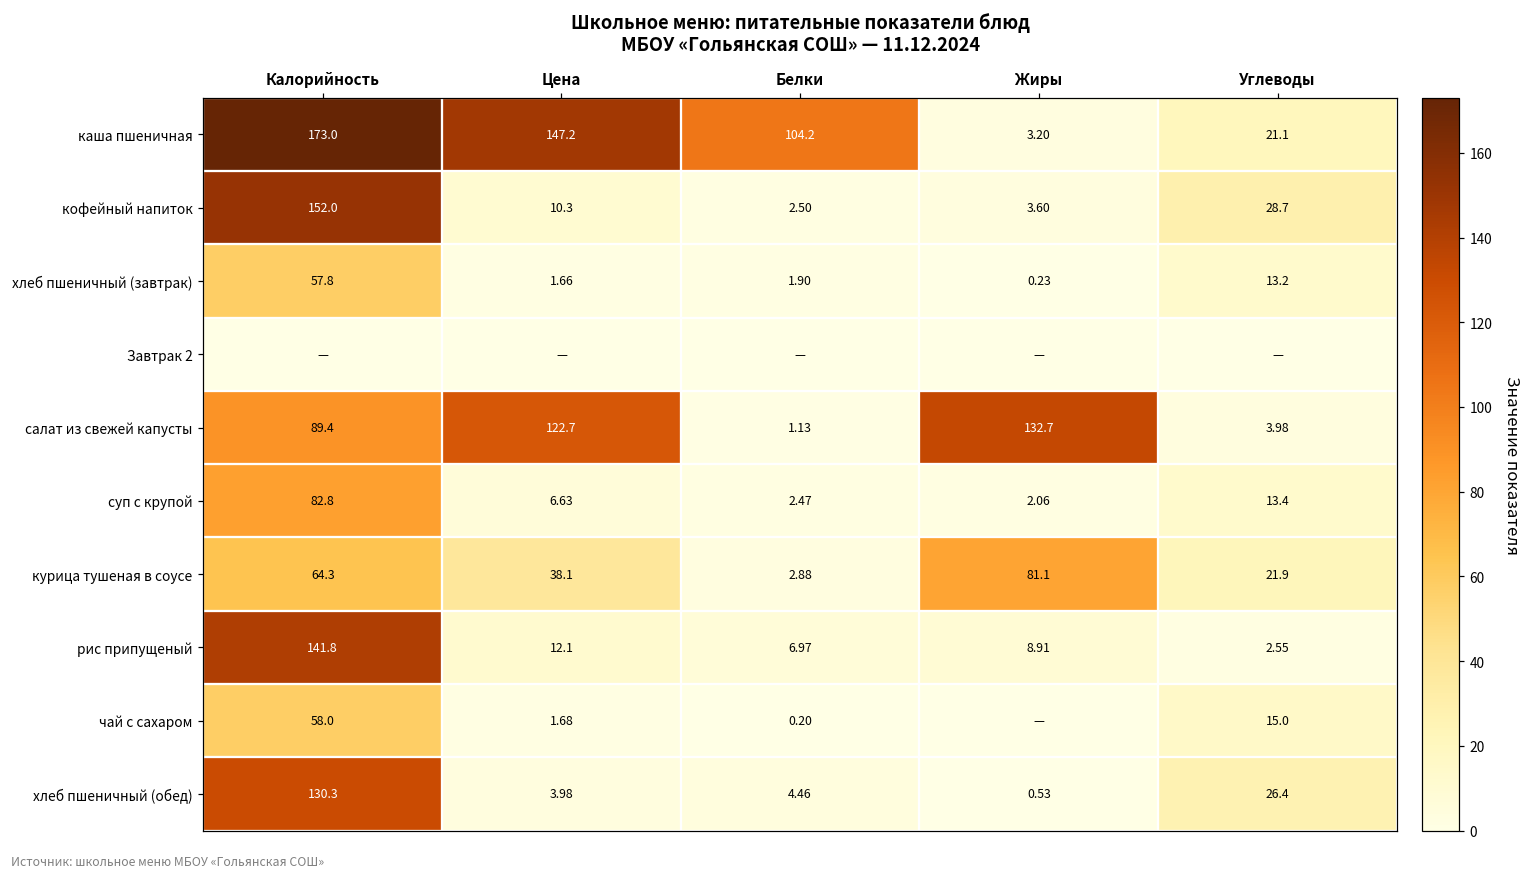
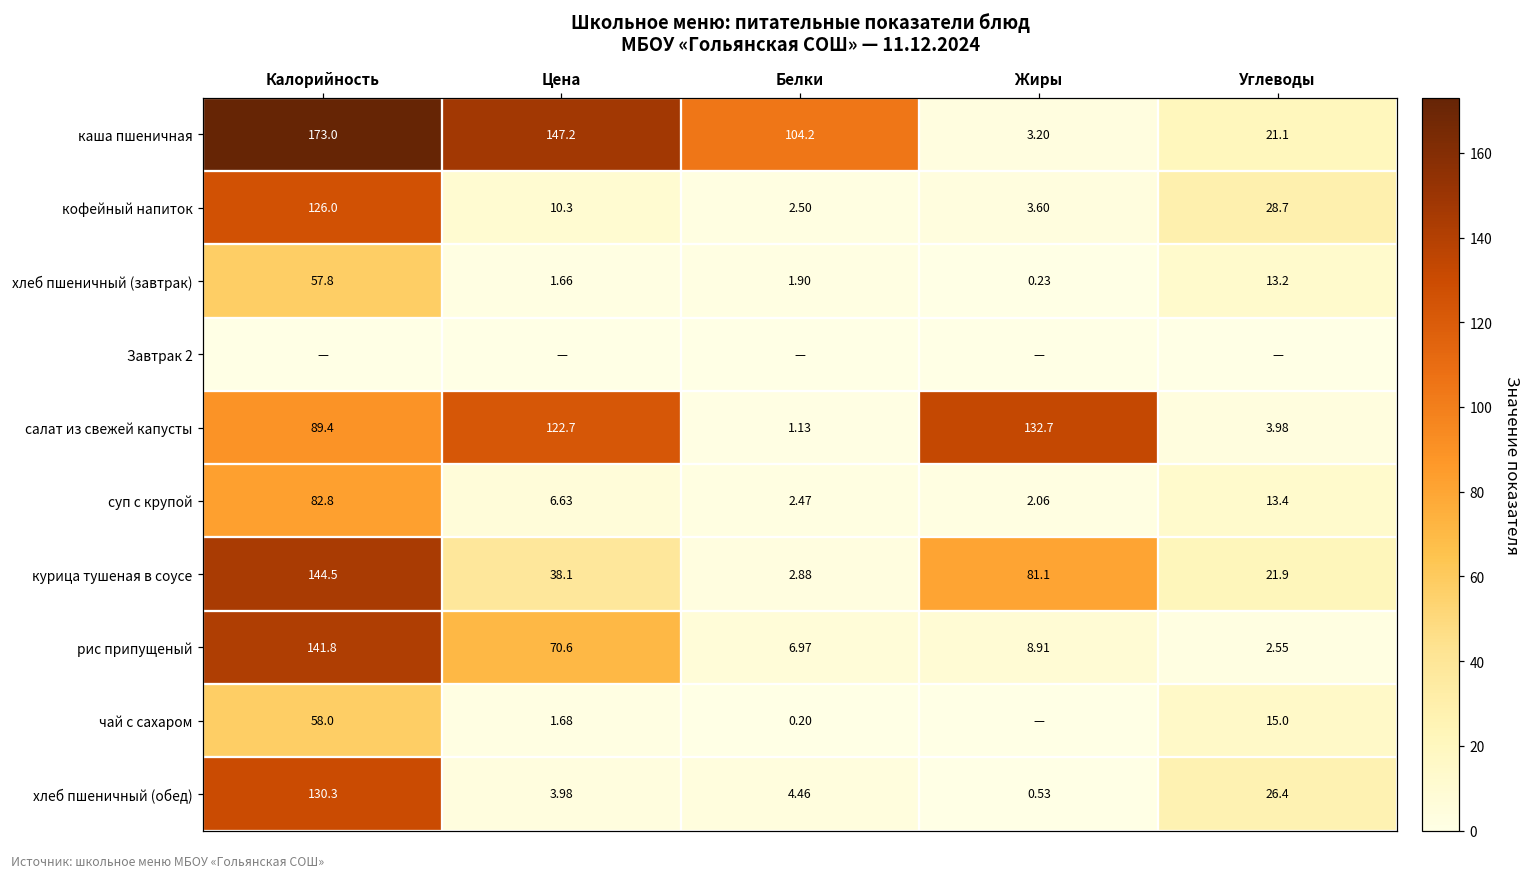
  {
    "каша пшеничная": {
      "Калорийность": 173.0,
      "Цена": 147.2,
      "Белки": 104.2,
      "Жиры": 3.20,
      "Углеводы": 21.1
    },
    "кофейный напиток": {
-     "Калорийность": 152.0,
+     "Калорийность": 126.0,
      "Цена": 10.3,
      "Белки": 2.50,
      "Жиры": 3.60,
      "Углеводы": 28.7
    },
    "хлеб пшеничный (завтрак)": {
      "Калорийность": 57.8,
      "Цена": 1.66,
      "Белки": 1.90,
      "Жиры": 0.23,
      "Углеводы": 13.2
    },
    "салат из свежей капусты": {
      "Калорийность": 89.4,
      "Цена": 122.7,
      "Белки": 1.13,
      "Жиры": 132.7,
      "Углеводы": 3.98
    },
    "суп с крупой": {
      "Калорийность": 82.8,
      "Цена": 6.63,
      "Белки": 2.47,
      "Жиры": 2.06,
      "Углеводы": 13.4
    },
    "курица тушеная в соусе": {
-     "Калорийность": 64.3,
+     "Калорийность": 144.5,
      "Цена": 38.1,
      "Белки": 2.88,
      "Жиры": 81.1,
      "Углеводы": 21.9
    },
    "рис припущеный": {
      "Калорийность": 141.8,
-     "Цена": 12.1,
+     "Цена": 70.6,
      "Белки": 6.97,
      "Жиры": 8.91,
      "Углеводы": 2.55
    },
    "чай с сахаром": {
      "Калорийность": 58.0,
      "Цена": 1.68,
      "Белки": 0.20,
      "Углеводы": 15.0
    },
    "хлеб пшеничный (обед)": {
      "Калорийность": 130.3,
      "Цена": 3.98,
      "Белки": 4.46,
      "Жиры": 0.53,
      "Углеводы": 26.4
    }
  }
